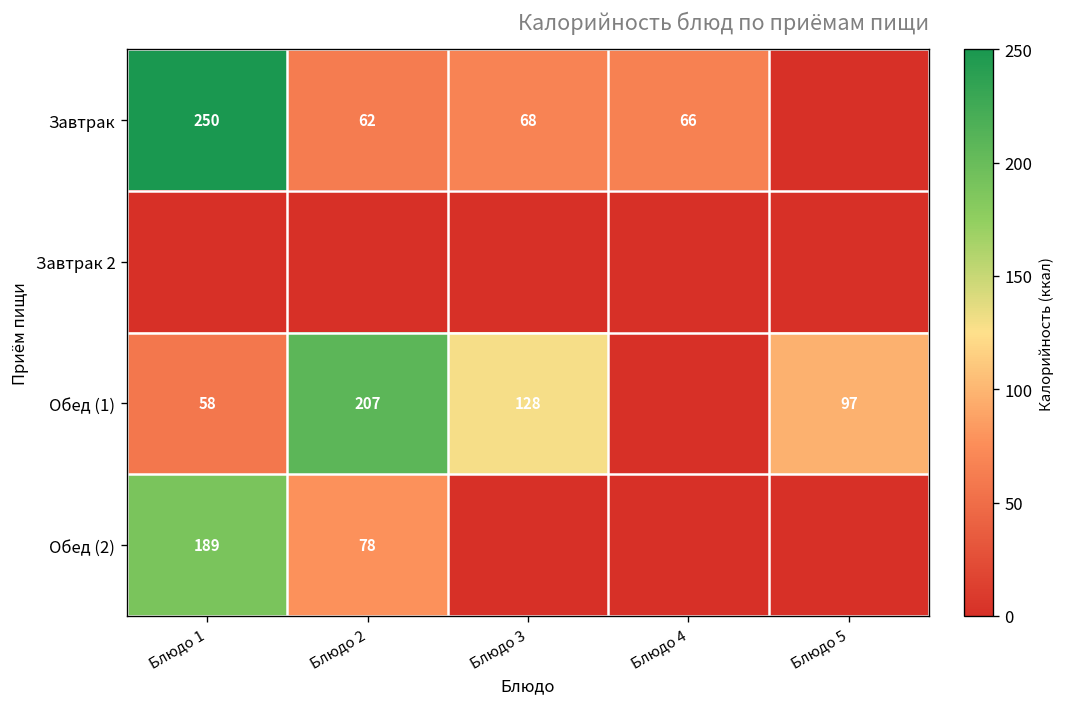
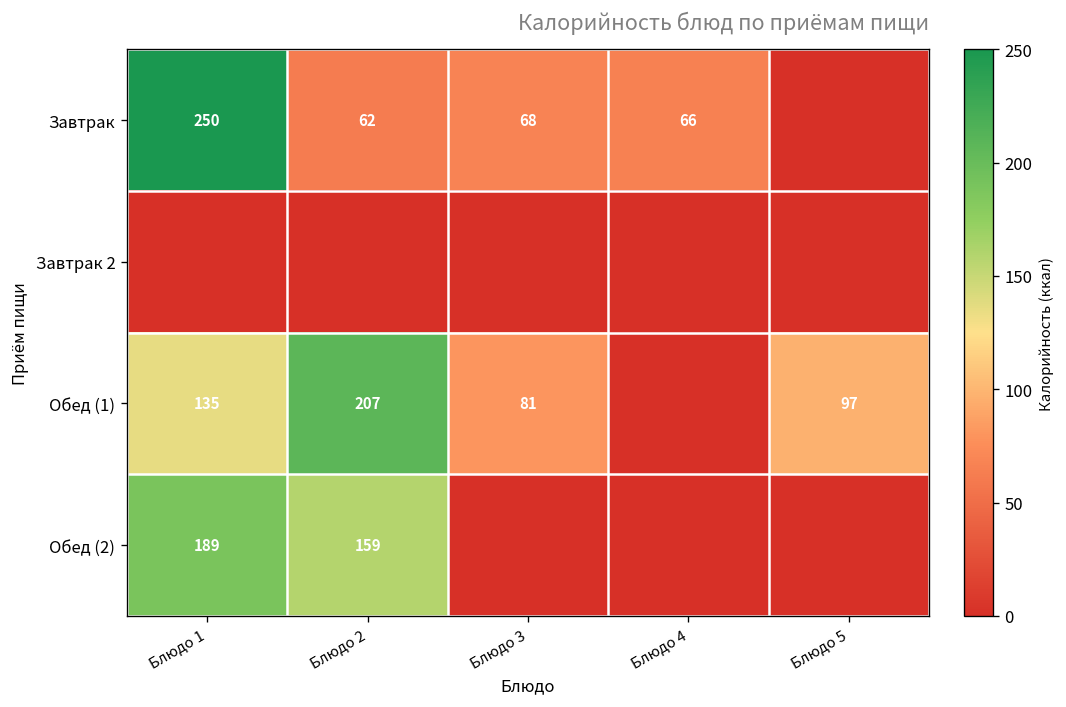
  {
    "Завтрак": {
      "Блюдо 1": 250,
      "Блюдо 2": 62,
      "Блюдо 3": 68,
      "Блюдо 4": 66
    },
    "Обед (1)": {
-     "Блюдо 1": 58,
+     "Блюдо 1": 135,
      "Блюдо 2": 207,
-     "Блюдо 3": 128,
+     "Блюдо 3": 81,
      "Блюдо 5": 97
    },
    "Обед (2)": {
      "Блюдо 1": 189,
-     "Блюдо 2": 78
+     "Блюдо 2": 159
    }
  }
